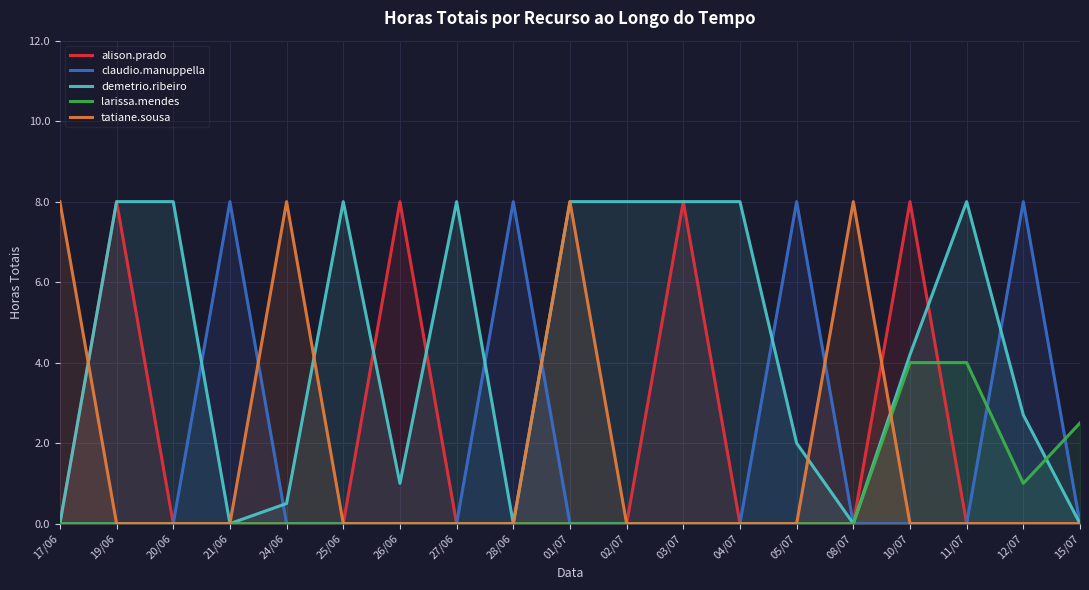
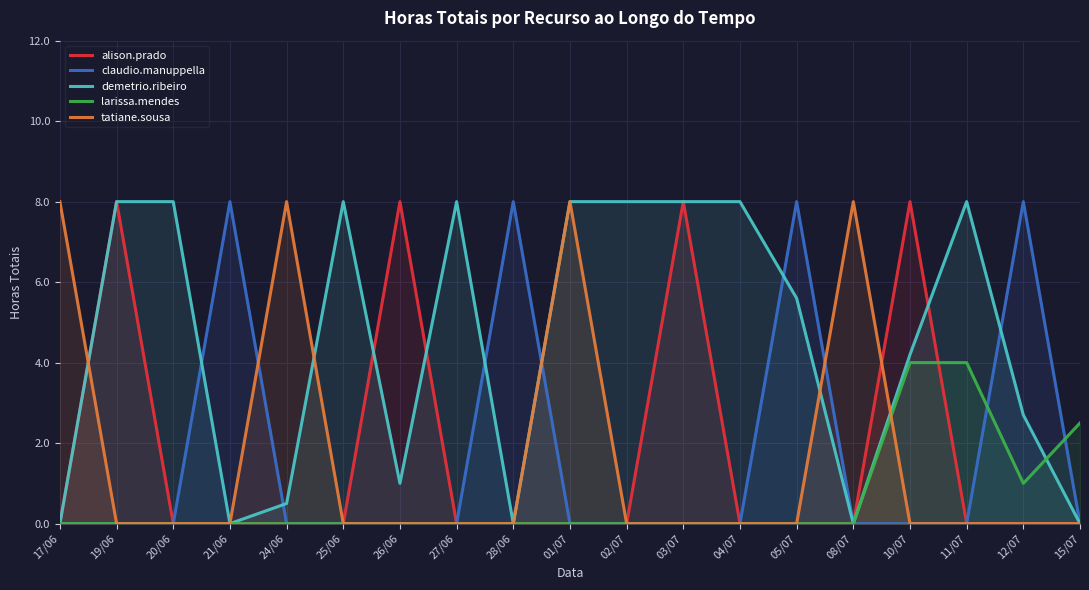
  {
    "alison.prado": {
      "26/06": 8.0,
      "10/07": 8.0
    },
    "claudio.manuppella": {
      "21/06": 8.0,
      "28/06": 8.0,
      "05/07": 8.0,
      "12/07": 8.0
    },
    "demetrio.ribeiro": {
      "20/06": 8.0,
      "24/06": 0.5,
      "25/06": 8.0,
      "26/06": 1.0,
      "27/06": 8.0,
      "02/07": 8.0,
      "04/07": 8.0,
-     "05/07": 2.0,
+     "05/07": 5.6,
      "10/07": 4.2,
      "11/07": 8.0,
      "12/07": 2.7
    },
    "larissa.mendes": {
      "10/07": 4.0,
      "11/07": 4.0,
      "12/07": 1.0,
      "15/07": 2.5
    },
    "tatiane.sousa": {
      "17/06": 8.0,
      "24/06": 8.0,
      "08/07": 8.0
    }
  }
